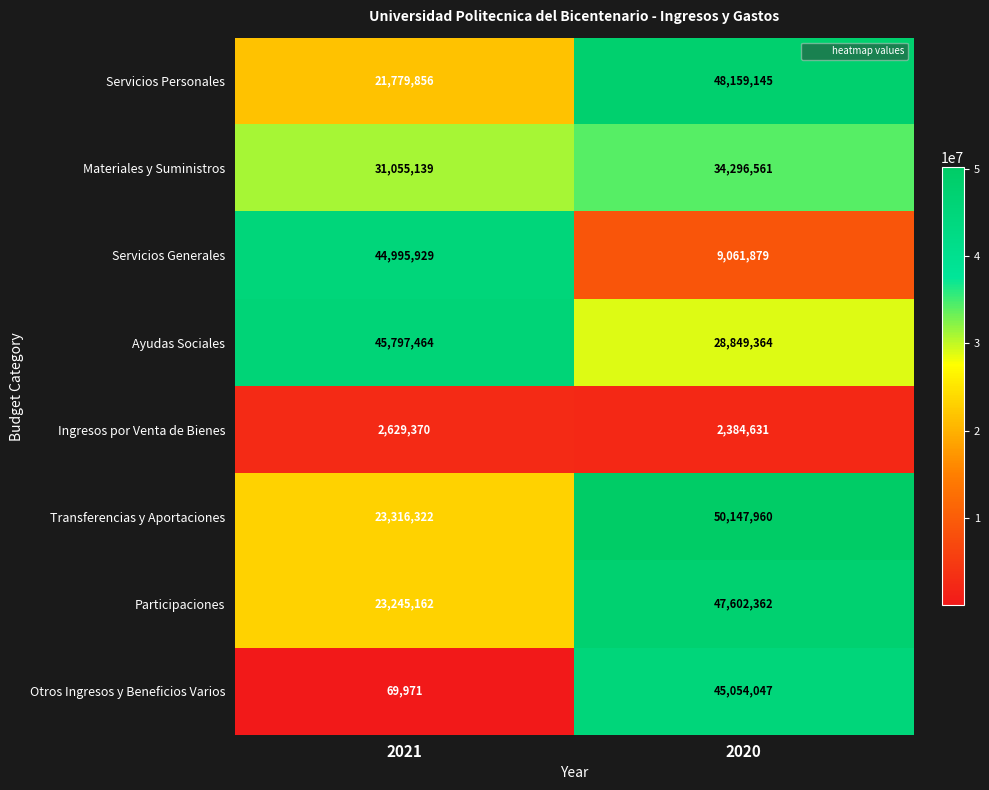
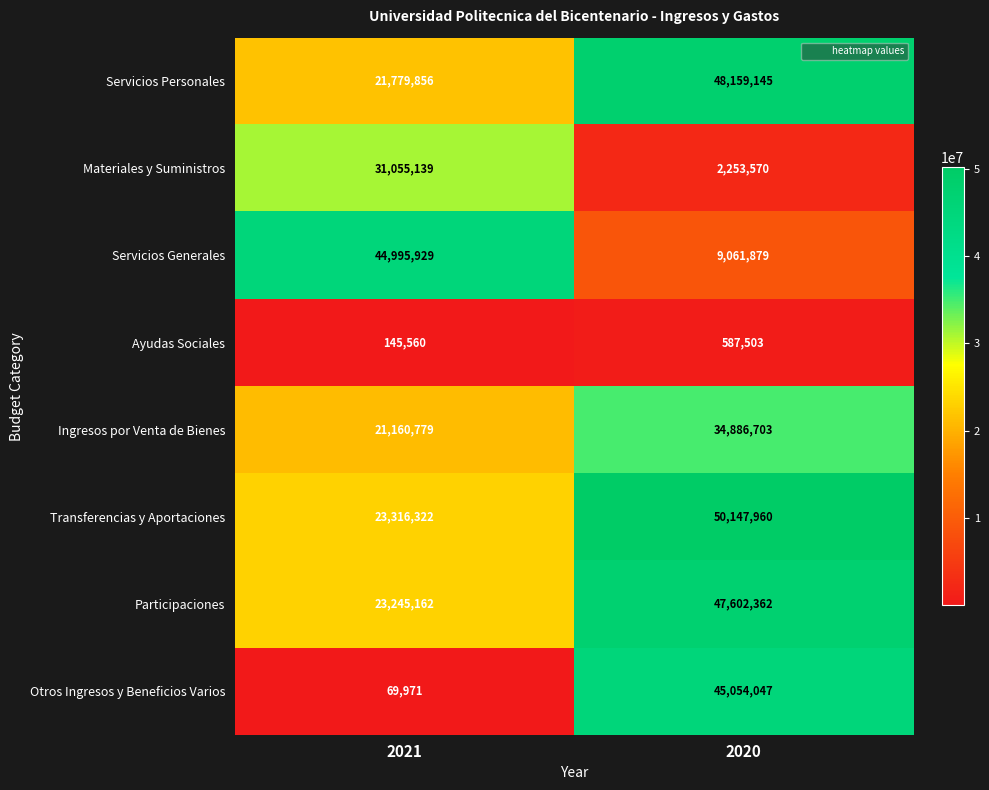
  {
    "Servicios Personales": {
      "2021": "21,779,856",
      "2020": "48,159,145"
    },
    "Materiales y Suministros": {
      "2021": "31,055,139",
-     "2020": "34,296,561"
+     "2020": "2,253,570"
    },
    "Servicios Generales": {
      "2021": "44,995,929",
      "2020": "9,061,879"
    },
    "Ayudas Sociales": {
-     "2021": "45,797,464",
-     "2020": "28,849,364"
+     "2021": "145,560",
+     "2020": "587,503"
    },
    "Ingresos por Venta de Bienes": {
-     "2021": "2,629,370",
-     "2020": "2,384,631"
+     "2021": "21,160,779",
+     "2020": "34,886,703"
    },
    "Transferencias y Aportaciones": {
      "2021": "23,316,322",
      "2020": "50,147,960"
    },
    "Participaciones": {
      "2021": "23,245,162",
      "2020": "47,602,362"
    },
    "Otros Ingresos y Beneficios Varios": {
      "2021": "69,971",
      "2020": "45,054,047"
    }
  }
